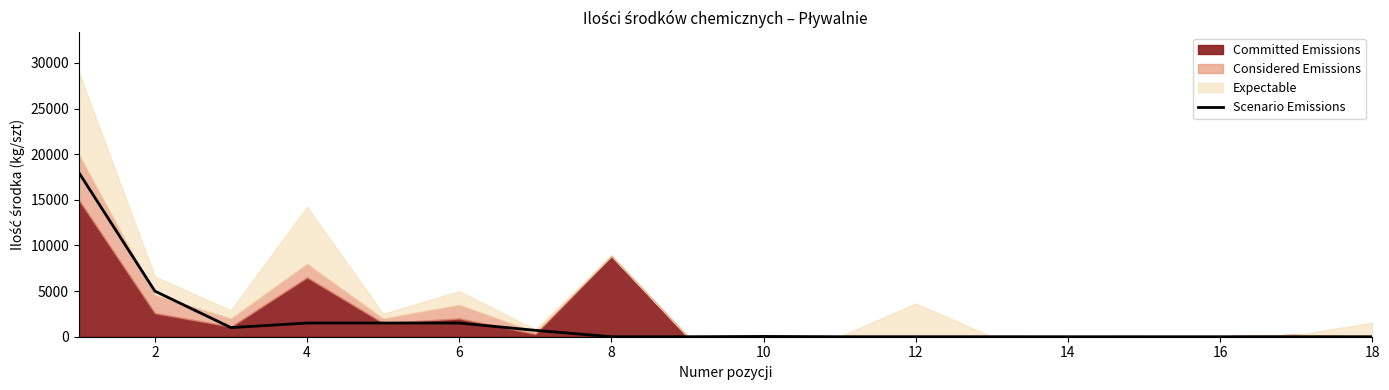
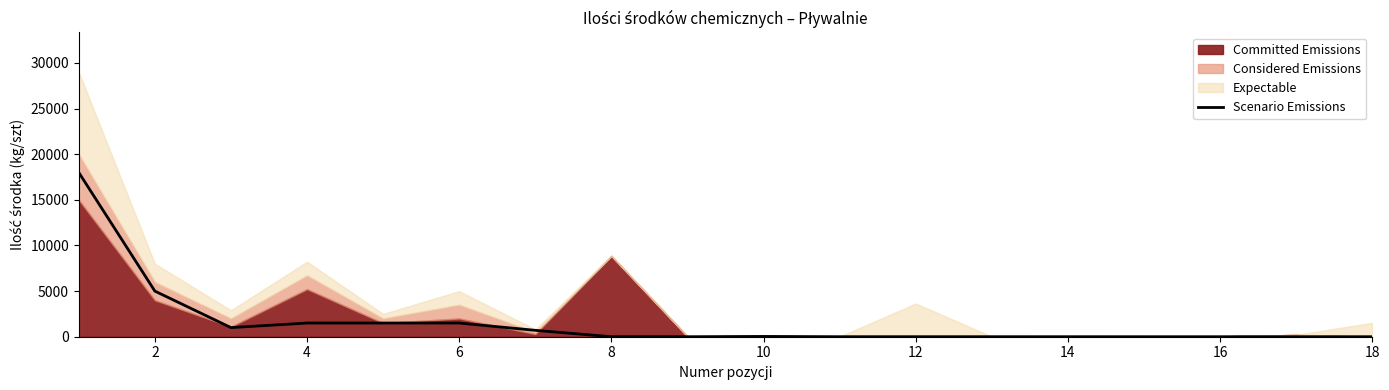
  {
    "Committed Emissions": {
-     "2": 3000,
-     "4": 7000,
+     "2": 4000,
+     "4": 5000,
      "6": 2000
    },
    "Scenario Emissions": {
      "2": 5000,
      "4": 2000,
      "6": 2000,
      "8": 0
    },
    "Considered Emissions": {
      "2": 2000,
      "4": 2000,
      "6": 2000
    },
    "Expectable": {
      "2": 2000,
-     "4": 6000,
+     "4": 2000,
      "6": 2000,
      "12": 4000,
      "18": 2000
    }
  }
